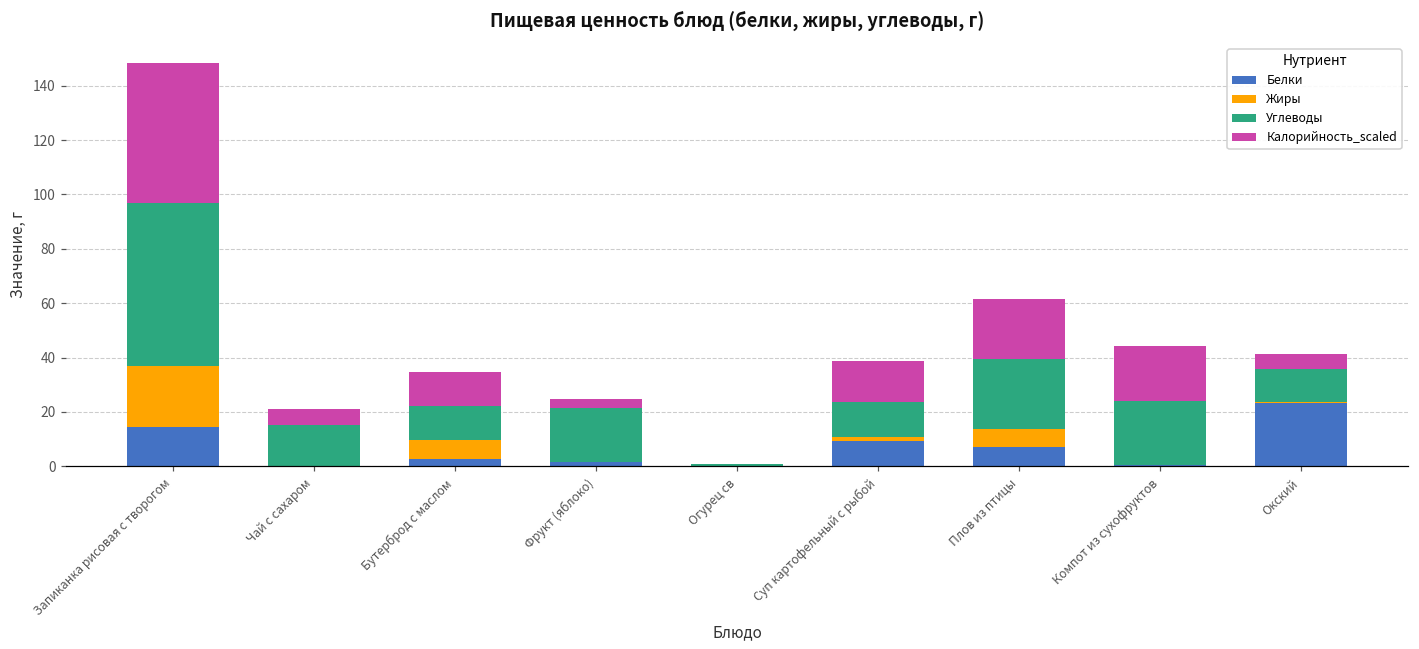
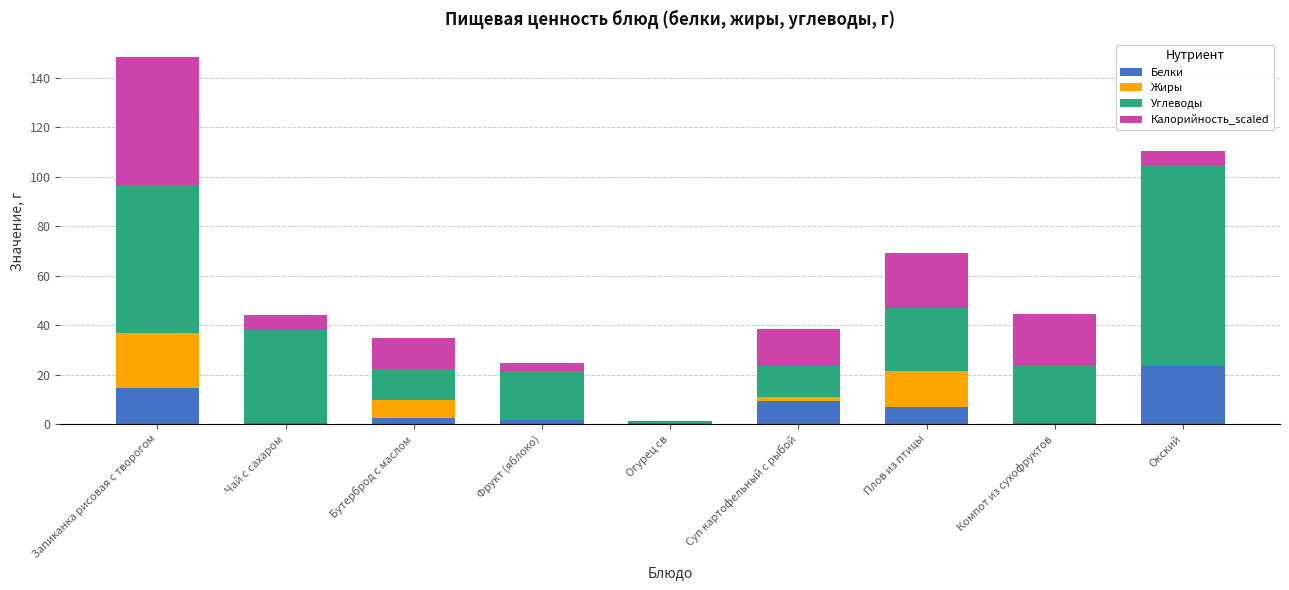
  {
    "Белки": {
      "Запиканка рисовая с творогом": 15,
      "Бутерброд с маслом": 3,
      "Фрукт (яблоко)": 1,
      "Суп картофельный с рыбой": 9,
      "Плов из птицы": 7,
      "Окский": 23
    },
    "Жиры": {
      "Запиканка рисовая с творогом": 22,
      "Чай с сахаром": 0,
      "Бутерброд с маслом": 7,
      "Фрукт (яблоко)": 0,
      "Огурец св": 0,
      "Суп картофельный с рыбой": 1,
-     "Плов из птицы": 7,
+     "Плов из птицы": 15,
      "Компот из сухофруктов": 0
    },
    "Углеводы": {
      "Запиканка рисовая с творогом": 60,
-     "Чай с сахаром": 15,
+     "Чай с сахаром": 38,
      "Бутерброд с маслом": 13,
      "Фрукт (яблоко)": 20,
      "Суп картофельный с рыбой": 13,
      "Плов из птицы": 26,
      "Компот из сухофруктов": 24,
-     "Окский": 12
+     "Окский": 81
    },
    "Калорийность_scaled": {
      "Запиканка рисовая с творогом": 52,
      "Чай с сахаром": 6,
      "Бутерброд с маслом": 12,
      "Фрукт (яблоко)": 3,
      "Суп картофельный с рыбой": 15,
      "Плов из птицы": 22,
      "Компот из сухофруктов": 20,
      "Окский": 6
    }
  }
